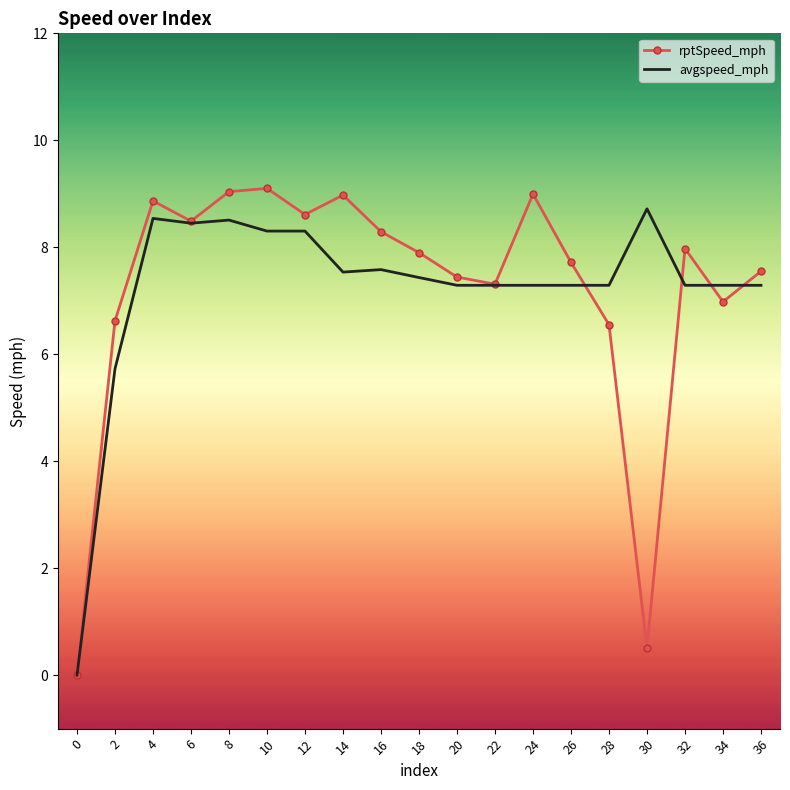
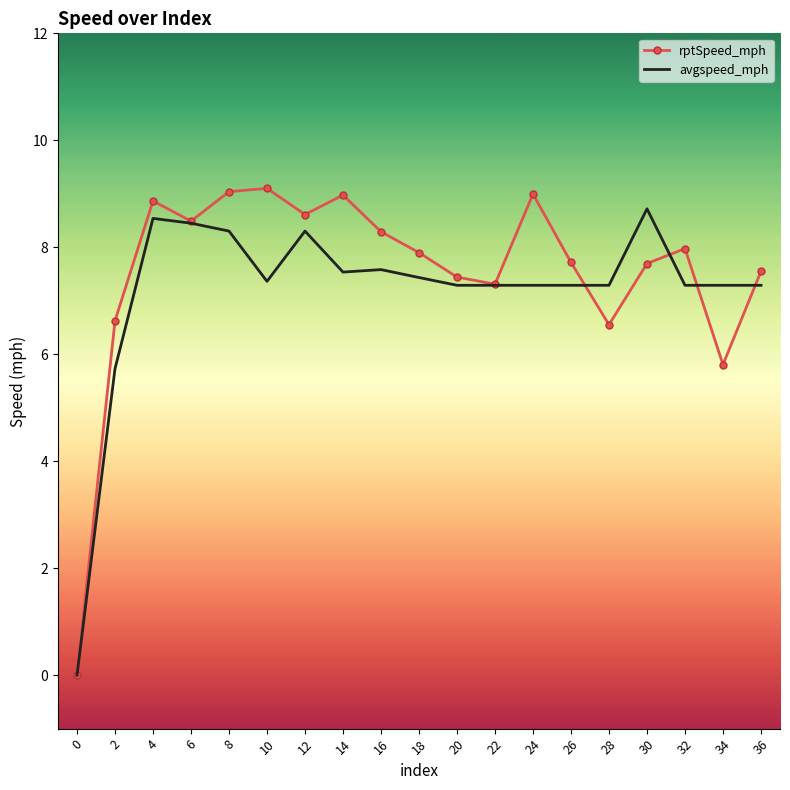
  {
    "rptSpeed_mph": {
      "2": 6.6,
      "4": 8.9,
      "8": 9.0,
      "10": 9.1,
      "12": 8.6,
      "14": 9.0,
      "16": 8.3,
      "18": 7.9,
      "20": 7.4,
      "24": 9.0,
      "26": 7.7,
      "28": 6.6,
-     "30": 0.5,
+     "30": 7.7,
      "32": 8.0,
-     "34": 7.0,
+     "34": 5.8,
      "36": 7.6
    },
    "avgspeed_mph": {
      "2": 5.7,
      "4": 8.5,
-     "8": 8.5,
-     "10": 8.3,
+     "8": 8.3,
+     "10": 7.4,
      "12": 8.3,
      "14": 7.5,
      "16": 7.6,
      "18": 7.4,
      "20": 7.3,
      "24": 7.3,
      "26": 7.3,
      "28": 7.3,
      "30": 8.7,
      "32": 7.3,
      "34": 7.3,
      "36": 7.3
    }
  }
